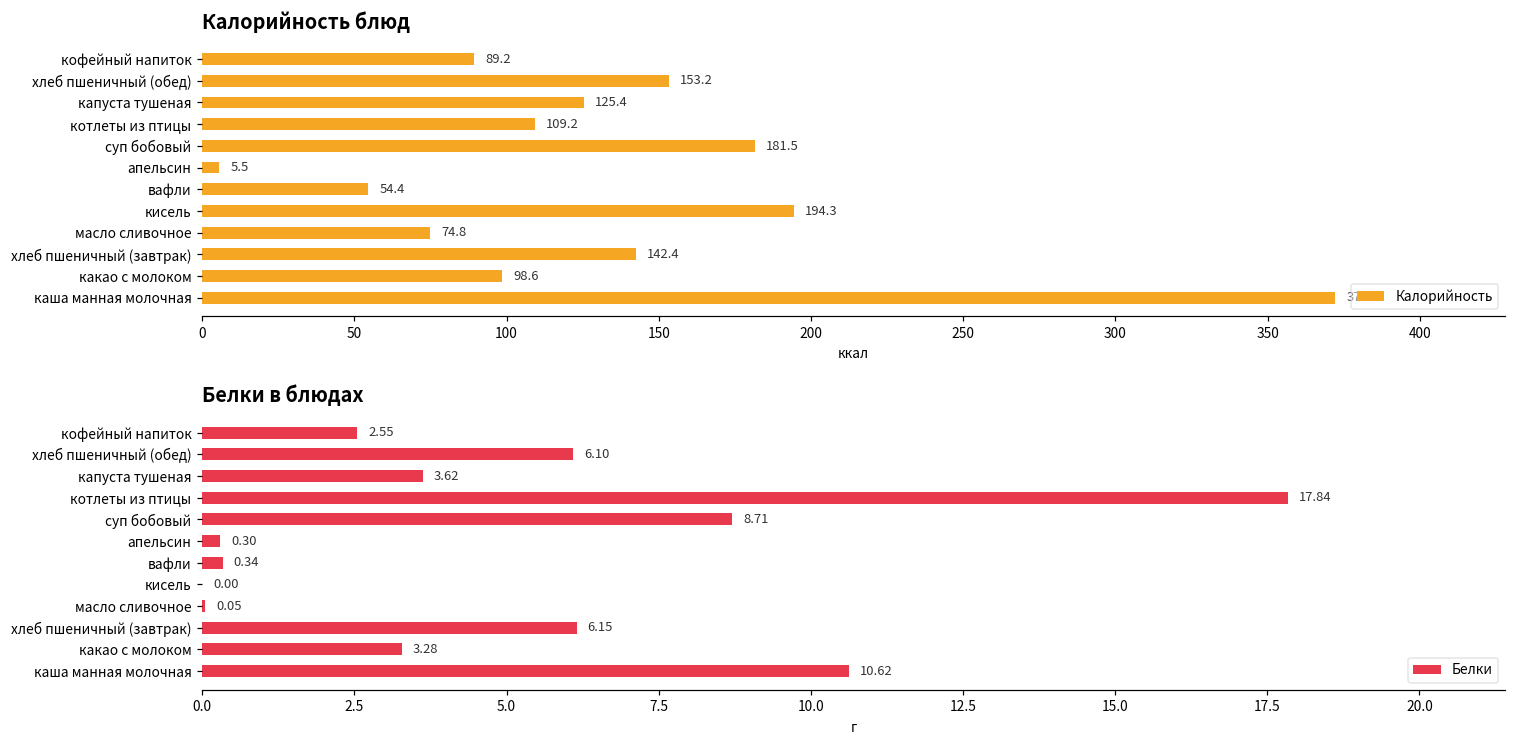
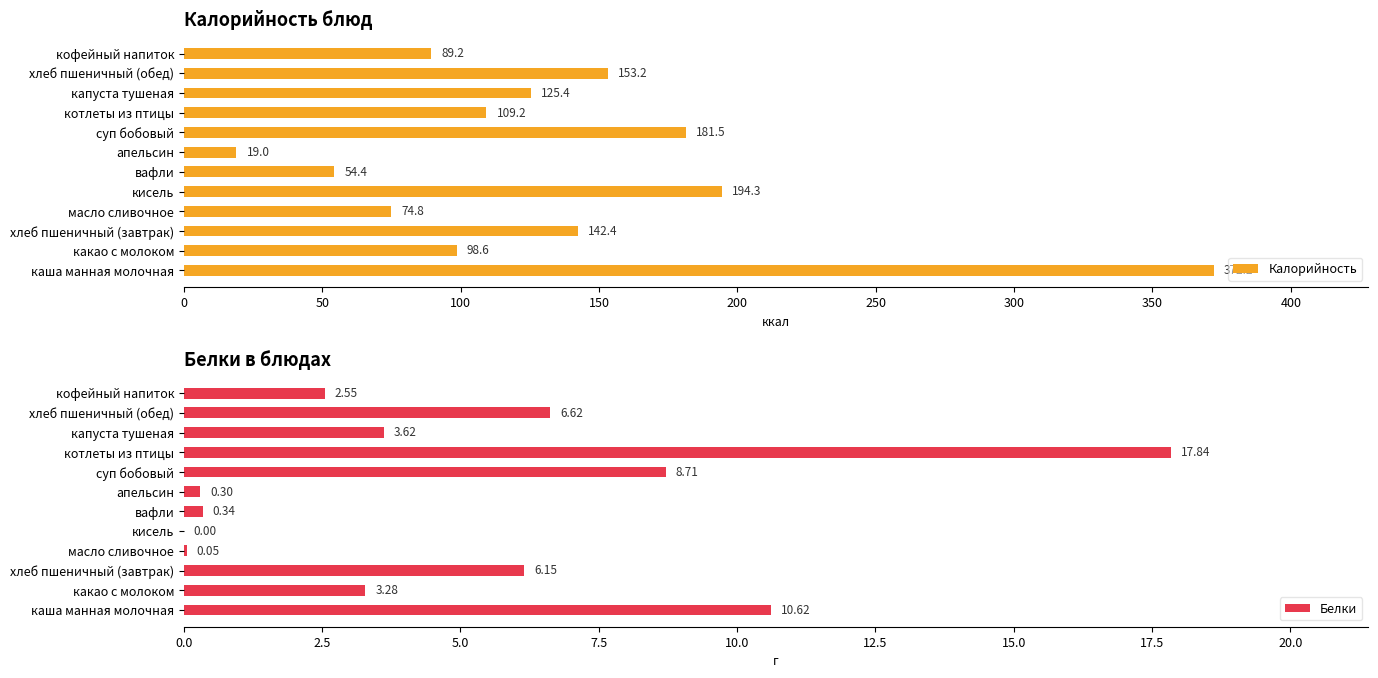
  {
    "Калорийность блюд": {
      "кофейный напиток": 89.2,
      "хлеб пшеничный (обед)": 153.2,
      "капуста тушеная": 125.4,
      "котлеты из птицы": 109.2,
      "суп бобовый": 181.5,
-     "апельсин": 5.5,
+     "апельсин": 19.0,
      "вафли": 54.4,
      "кисель": 194.3,
      "масло сливочное": 74.8,
      "хлеб пшеничный (завтрак)": 142.4,
      "какао с молоком": 98.6
    },
    "Белки в блюдах": {
      "кофейный напиток": 2.55,
-     "хлеб пшеничный (обед)": 6.10,
+     "хлеб пшеничный (обед)": 6.62,
      "капуста тушеная": 3.62,
      "котлеты из птицы": 17.84,
      "суп бобовый": 8.71,
      "апельсин": 0.30,
      "вафли": 0.34,
      "кисель": 0.00,
      "масло сливочное": 0.05,
      "хлеб пшеничный (завтрак)": 6.15,
      "какао с молоком": 3.28,
      "каша манная молочная": 10.62
    }
  }
